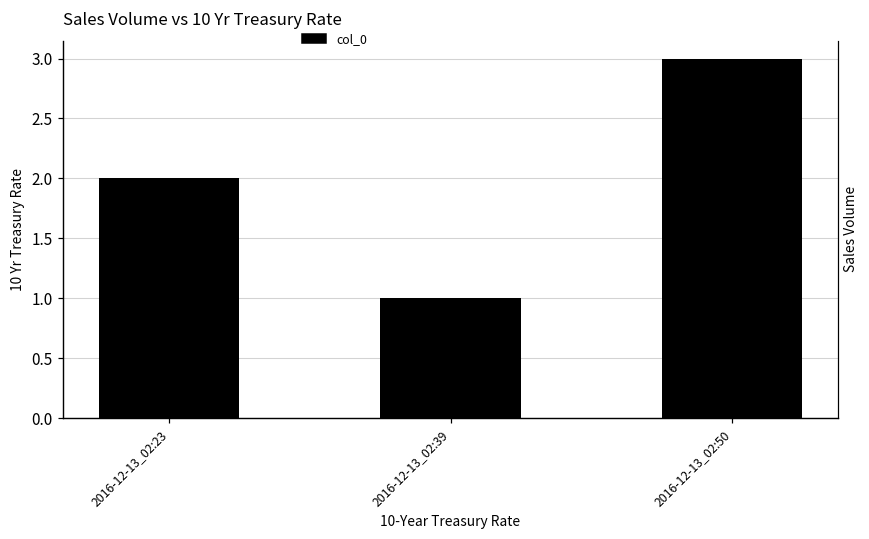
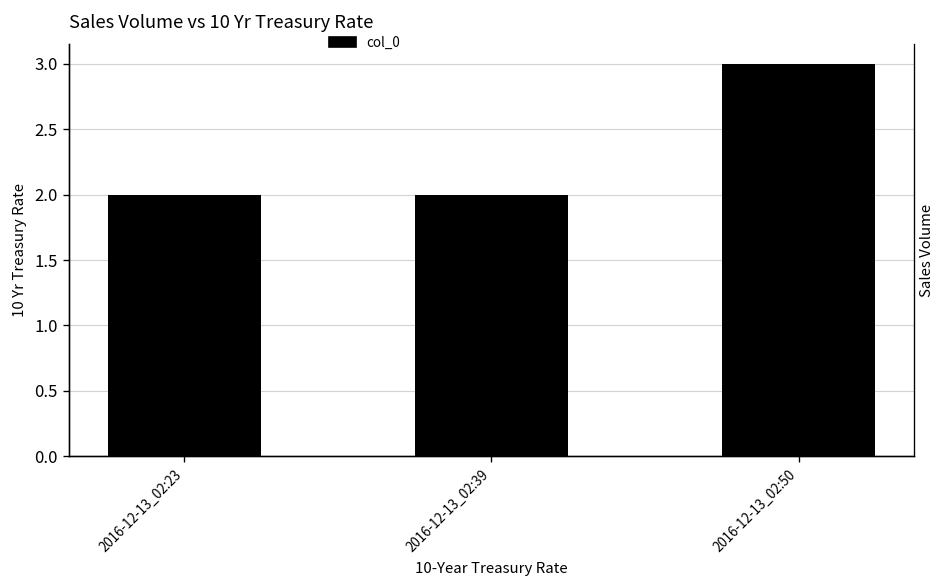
  {
    "2016-12-13_02:23": 2,
-   "2016-12-13_02:39": 1,
+   "2016-12-13_02:39": 2,
    "2016-12-13_02:50": 3
  }
